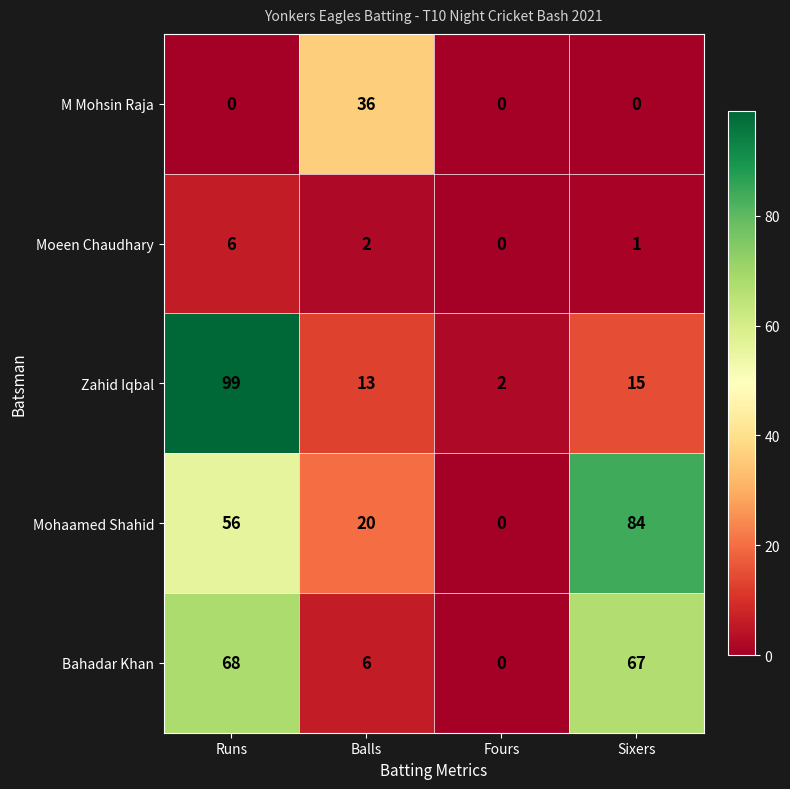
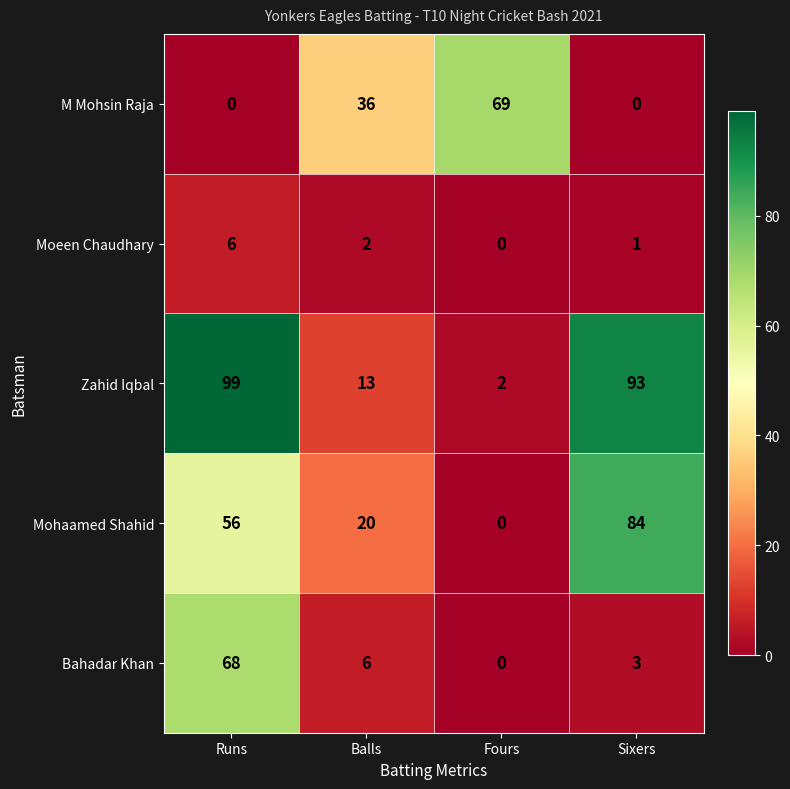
  {
    "M Mohsin Raja": {
      "Runs": 0,
      "Balls": 36,
-     "Fours": 0,
+     "Fours": 69,
      "Sixers": 0
    },
    "Moeen Chaudhary": {
      "Runs": 6,
      "Balls": 2,
      "Fours": 0,
      "Sixers": 1
    },
    "Zahid Iqbal": {
      "Runs": 99,
      "Balls": 13,
      "Fours": 2,
-     "Sixers": 15
+     "Sixers": 93
    },
    "Mohaamed Shahid": {
      "Runs": 56,
      "Balls": 20,
      "Fours": 0,
      "Sixers": 84
    },
    "Bahadar Khan": {
      "Runs": 68,
      "Balls": 6,
      "Fours": 0,
-     "Sixers": 67
+     "Sixers": 3
    }
  }
